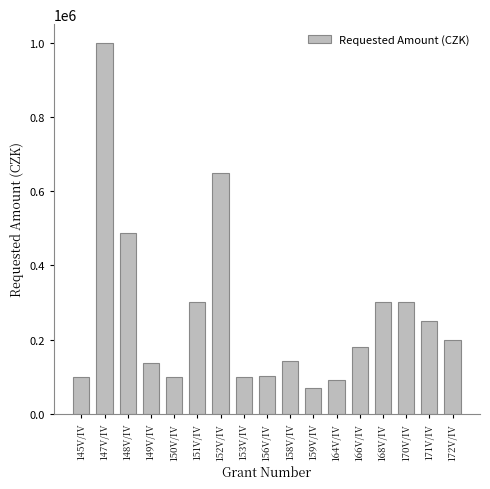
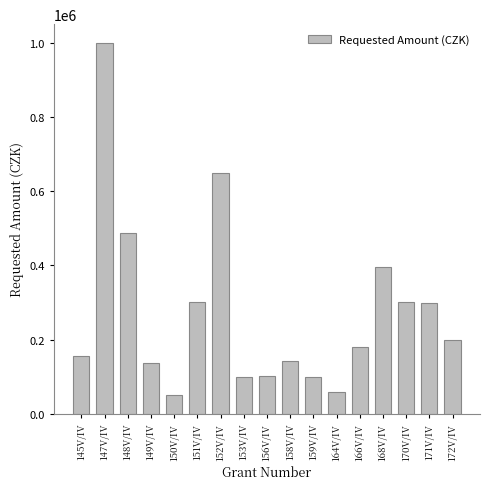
  {
-   "145V/IV": 100000,
+   "145V/IV": 160000,
    "147V/IV": 1000000,
    "148V/IV": 490000,
    "149V/IV": 140000,
-   "150V/IV": 100000,
+   "150V/IV": 50000,
    "151V/IV": 300000,
    "152V/IV": 650000,
    "153V/IV": 100000,
    "156V/IV": 100000,
    "158V/IV": 140000,
-   "159V/IV": 70000,
-   "164V/IV": 90000,
+   "159V/IV": 100000,
+   "164V/IV": 60000,
    "166V/IV": 180000,
-   "168V/IV": 300000,
+   "168V/IV": 400000,
    "170V/IV": 300000,
-   "171V/IV": 250000,
+   "171V/IV": 300000,
    "172V/IV": 200000
  }
